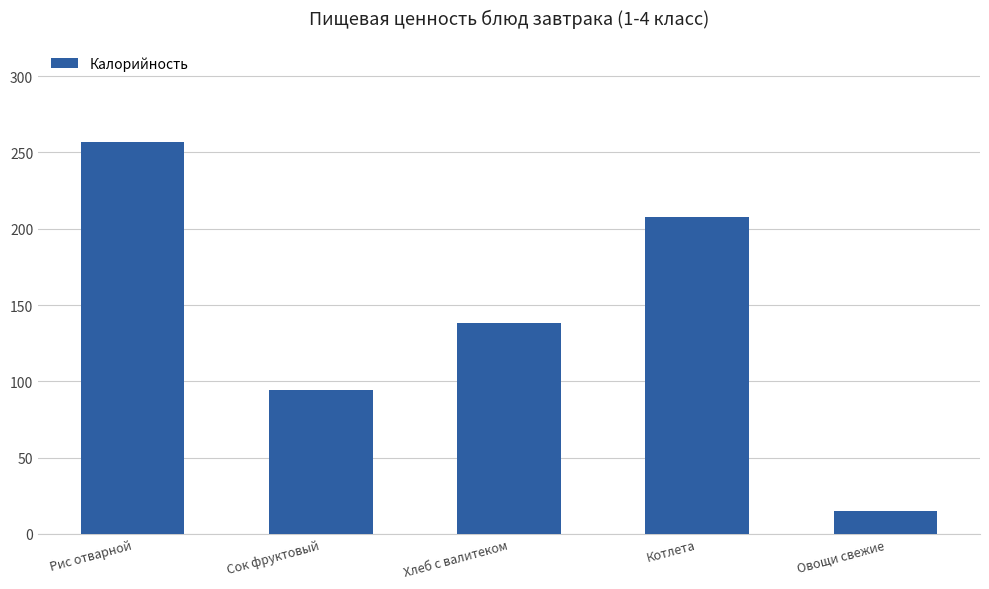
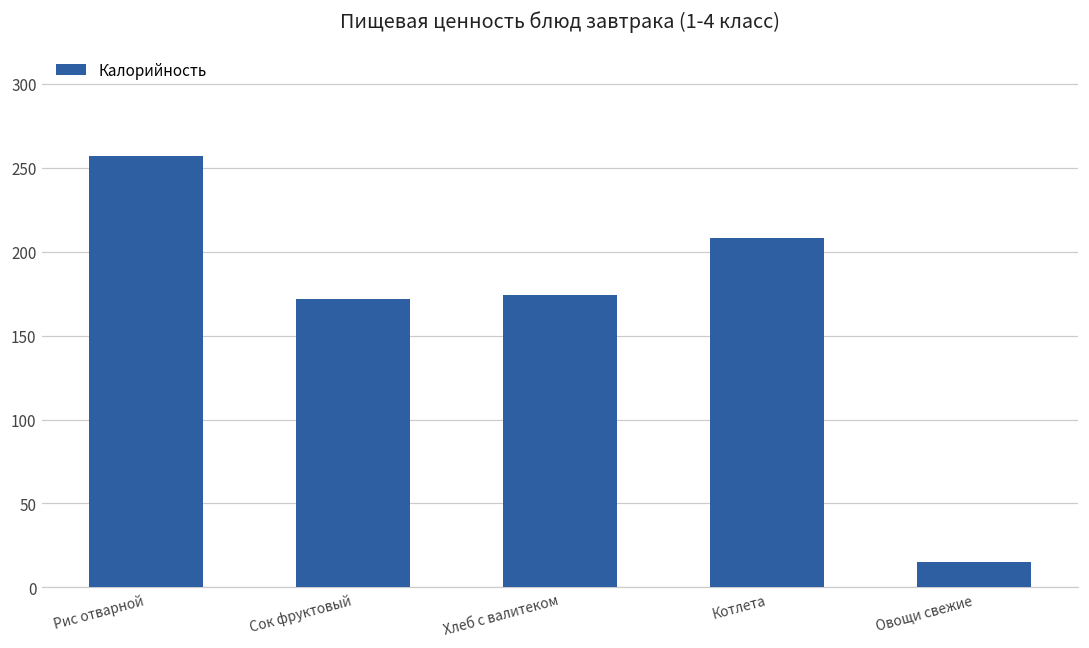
  {
    "Рис отварной": 257,
-   "Сок фруктовый": 94,
-   "Хлеб с валитеком": 138,
+   "Сок фруктовый": 172,
+   "Хлеб с валитеком": 174,
    "Котлета": 208,
    "Овощи свежие": 15
  }
